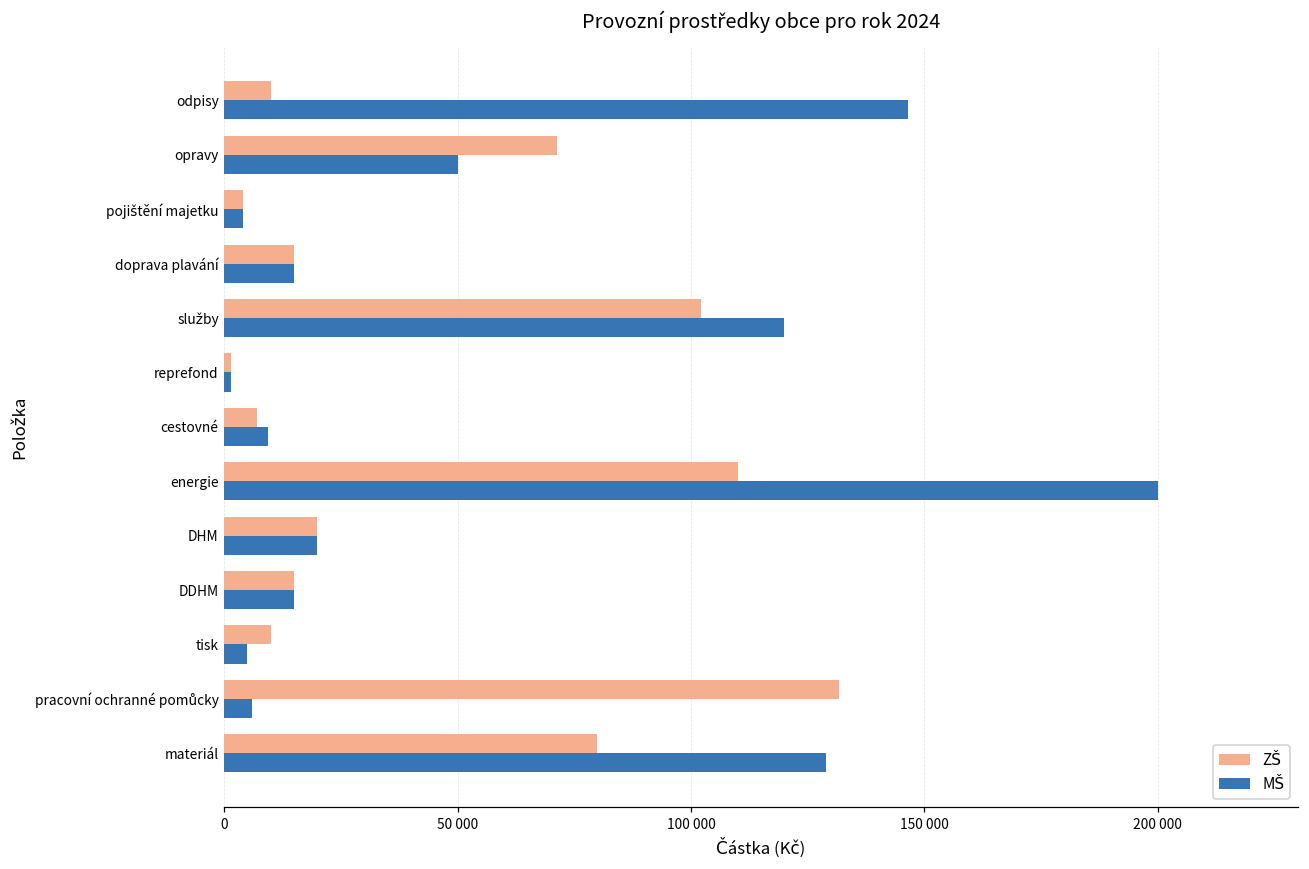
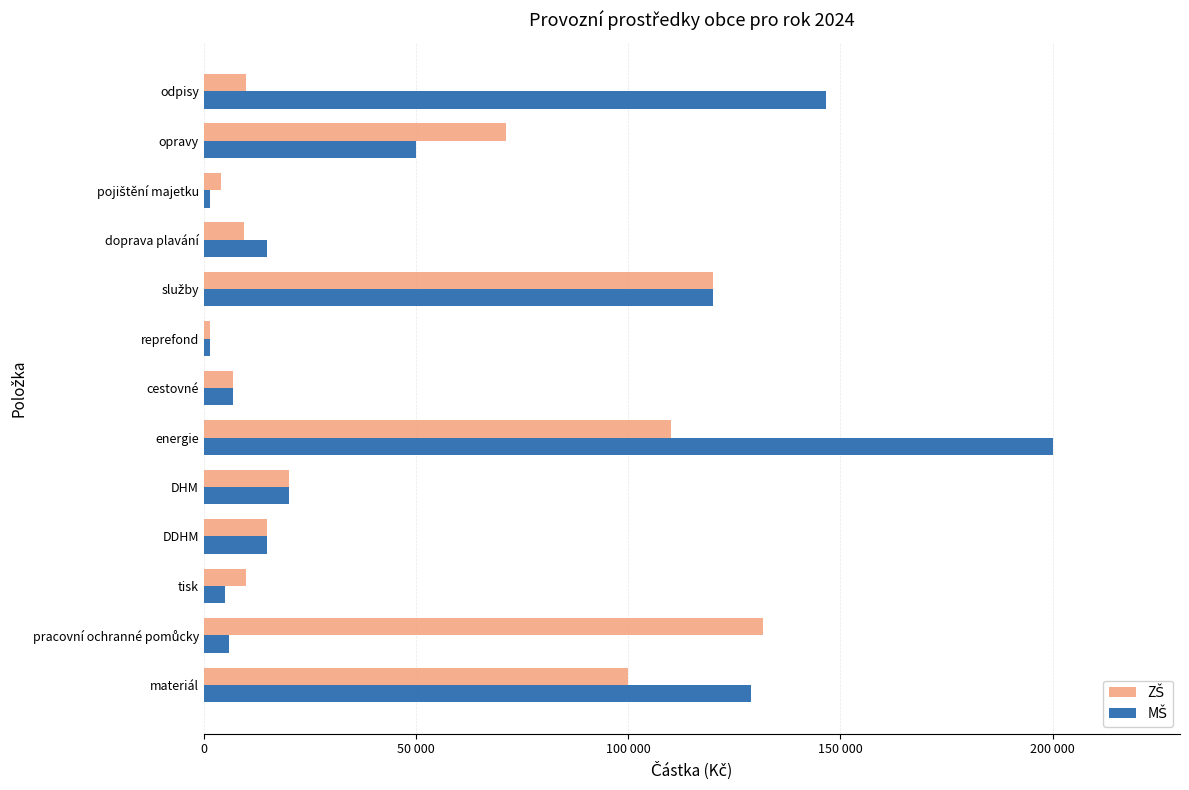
  {
    "ZŠ": {
      "odpisy": 10000,
      "opravy": 71000,
      "pojištění majetku": 4000,
-     "doprava plavání": 15000,
-     "služby": 102000,
+     "doprava plavání": 10000,
+     "služby": 120000,
      "reprefond": 2000,
      "cestovné": 7000,
      "energie": 110000,
      "DHM": 20000,
      "DDHM": 15000,
      "tisk": 10000,
      "pracovní ochranné pomůcky": 132000,
-     "materiál": 80000
+     "materiál": 100000
    },
    "MŠ": {
      "odpisy": 147000,
      "opravy": 50000,
-     "pojištění majetku": 4000,
+     "pojištění majetku": 1000,
      "doprava plavání": 15000,
      "služby": 120000,
      "reprefond": 2000,
-     "cestovné": 9000,
+     "cestovné": 7000,
      "energie": 200000,
      "DHM": 20000,
      "DDHM": 15000,
      "tisk": 5000,
      "pracovní ochranné pomůcky": 6000,
      "materiál": 129000
    }
  }
